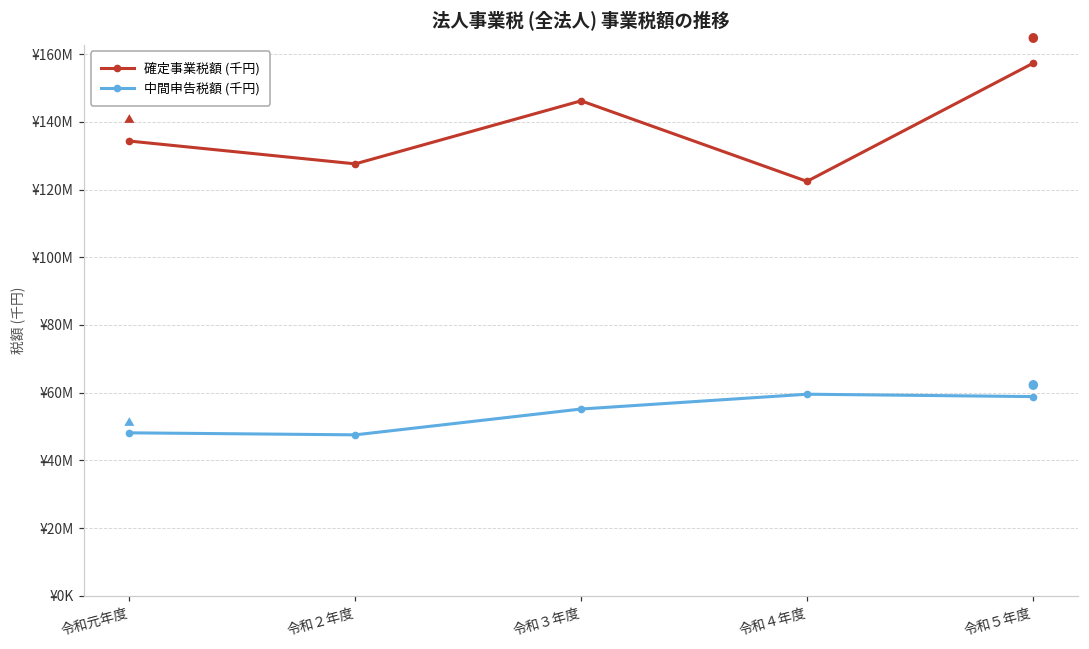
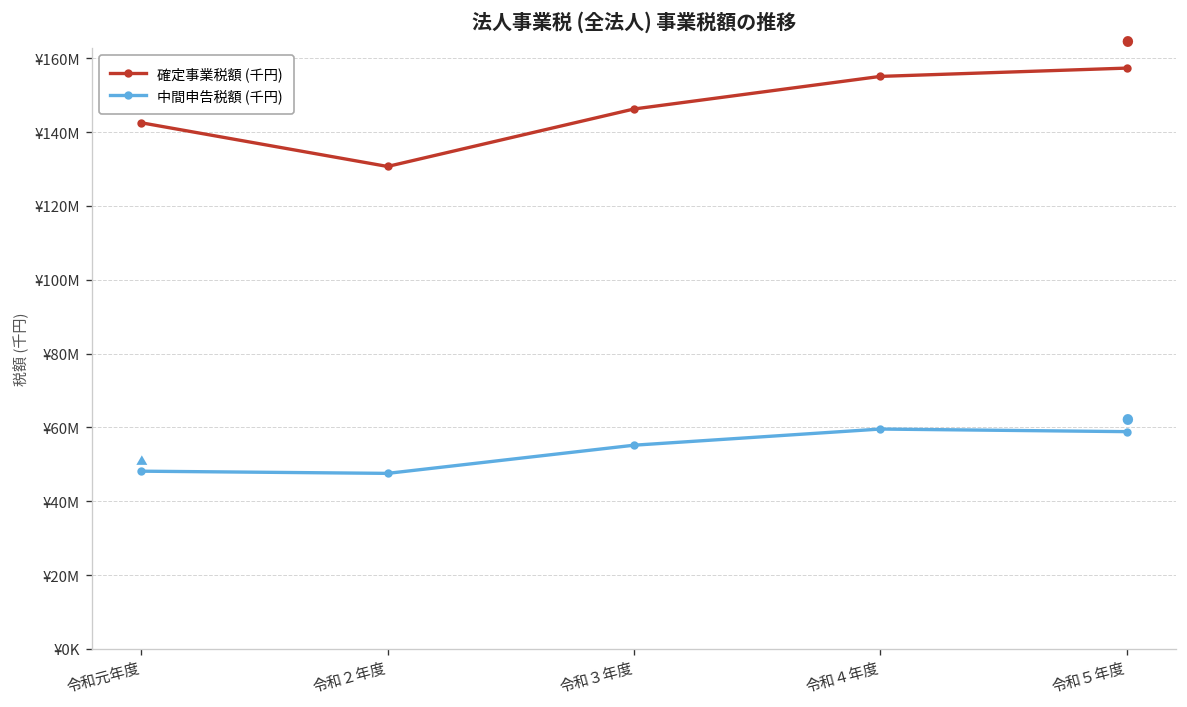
  {
    "確定事業税額 (千円)": {
-     "令和元年度": "¥134000000",
-     "令和２年度": "¥128000000",
+     "令和元年度": "¥143000000",
+     "令和２年度": "¥131000000",
      "令和３年度": "¥146000000",
-     "令和４年度": "¥122000000",
+     "令和４年度": "¥155000000",
      "令和５年度": "¥157000000"
    },
    "中間申告税額 (千円)": {
      "令和元年度": "¥48000000",
      "令和２年度": "¥48000000",
      "令和３年度": "¥55000000",
      "令和４年度": "¥60000000",
      "令和５年度": "¥59000000"
    }
  }
